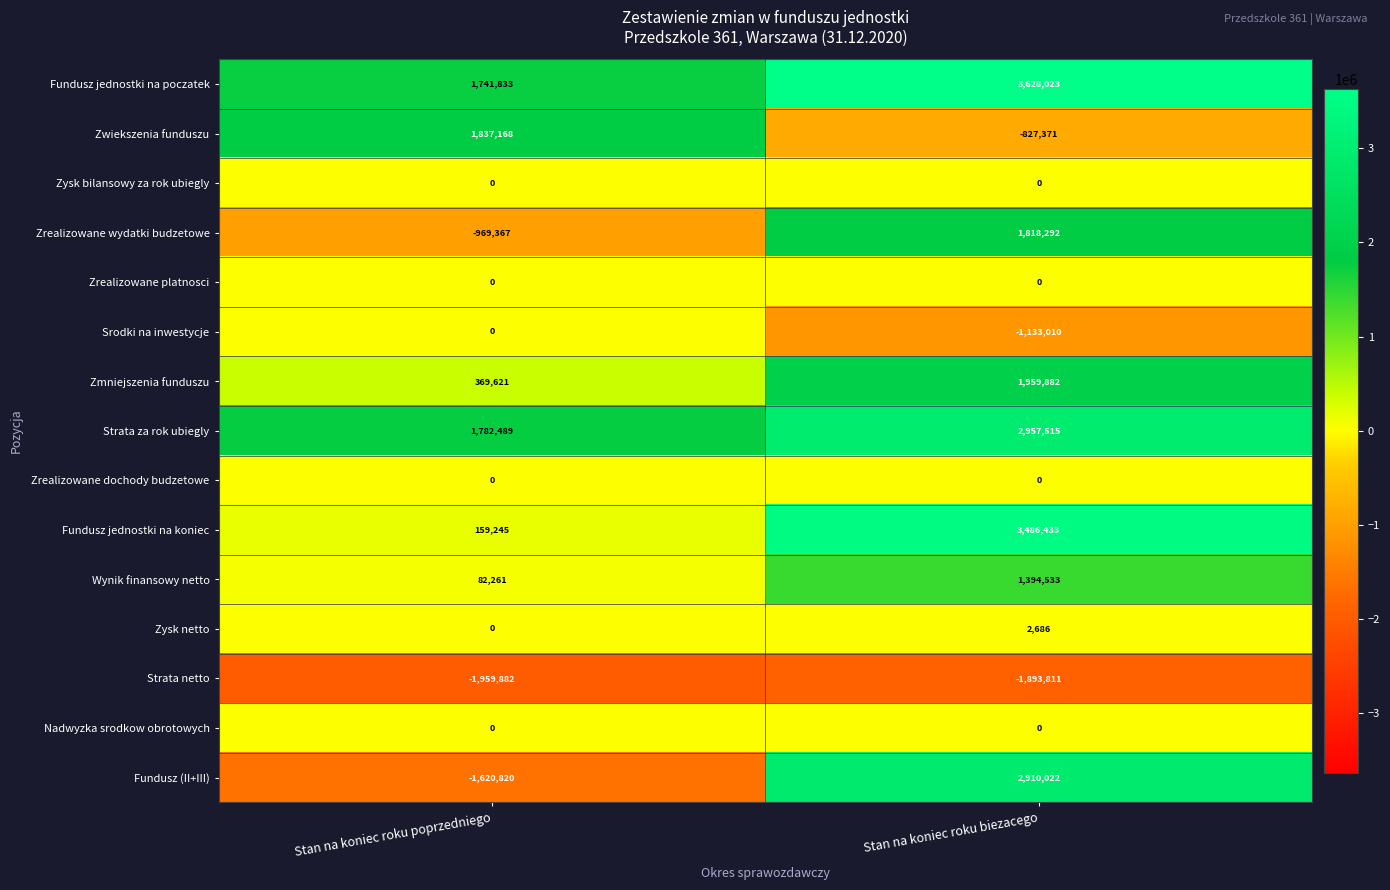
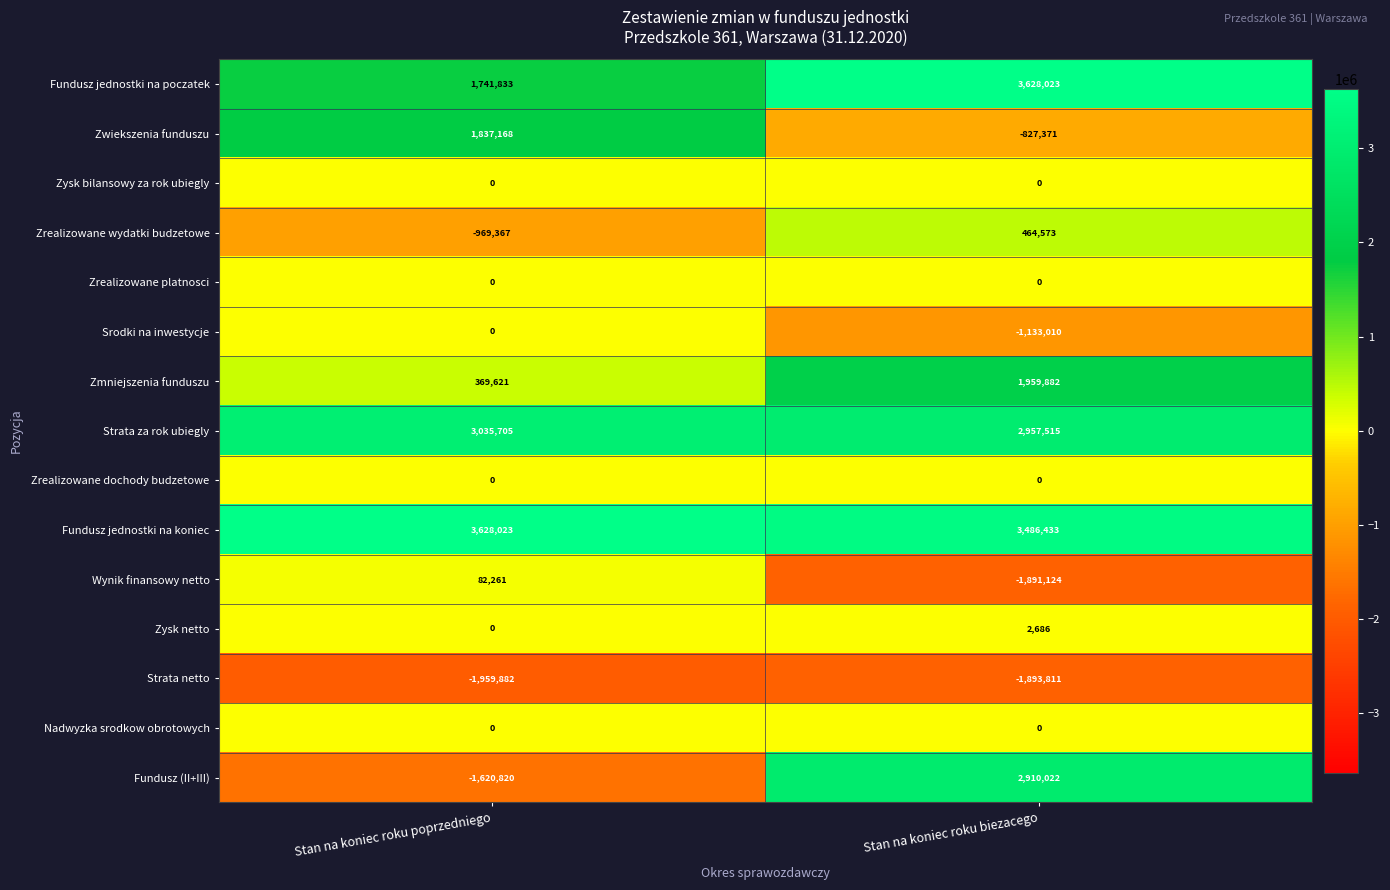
  {
    "Fundusz jednostki na poczatek": {
      "Stan na koniec roku poprzedniego": "1,741,833",
      "Stan na koniec roku biezacego": "3,628,023"
    },
    "Zwiekszenia funduszu": {
      "Stan na koniec roku poprzedniego": "1,837,168",
      "Stan na koniec roku biezacego": "-827,371"
    },
    "Zysk bilansowy za rok ubiegly": {
      "Stan na koniec roku poprzedniego": "0",
      "Stan na koniec roku biezacego": "0"
    },
    "Zrealizowane wydatki budzetowe": {
      "Stan na koniec roku poprzedniego": "-969,367",
-     "Stan na koniec roku biezacego": "1,818,292"
+     "Stan na koniec roku biezacego": "464,573"
    },
    "Zrealizowane platnosci": {
      "Stan na koniec roku poprzedniego": "0",
      "Stan na koniec roku biezacego": "0"
    },
    "Srodki na inwestycje": {
      "Stan na koniec roku poprzedniego": "0",
      "Stan na koniec roku biezacego": "-1,133,010"
    },
    "Zmniejszenia funduszu": {
      "Stan na koniec roku poprzedniego": "369,621",
      "Stan na koniec roku biezacego": "1,959,882"
    },
    "Strata za rok ubiegly": {
-     "Stan na koniec roku poprzedniego": "1,782,489",
+     "Stan na koniec roku poprzedniego": "3,035,705",
      "Stan na koniec roku biezacego": "2,957,515"
    },
    "Zrealizowane dochody budzetowe": {
      "Stan na koniec roku poprzedniego": "0",
      "Stan na koniec roku biezacego": "0"
    },
    "Fundusz jednostki na koniec": {
-     "Stan na koniec roku poprzedniego": "159,245",
+     "Stan na koniec roku poprzedniego": "3,628,023",
      "Stan na koniec roku biezacego": "3,486,433"
    },
    "Wynik finansowy netto": {
      "Stan na koniec roku poprzedniego": "82,261",
-     "Stan na koniec roku biezacego": "1,394,533"
+     "Stan na koniec roku biezacego": "-1,891,124"
    },
    "Zysk netto": {
      "Stan na koniec roku poprzedniego": "0",
      "Stan na koniec roku biezacego": "2,686"
    },
    "Strata netto": {
      "Stan na koniec roku poprzedniego": "-1,959,882",
      "Stan na koniec roku biezacego": "-1,893,811"
    },
    "Nadwyzka srodkow obrotowych": {
      "Stan na koniec roku poprzedniego": "0",
      "Stan na koniec roku biezacego": "0"
    },
    "Fundusz (II+III)": {
      "Stan na koniec roku poprzedniego": "-1,620,820",
      "Stan na koniec roku biezacego": "2,910,022"
    }
  }
